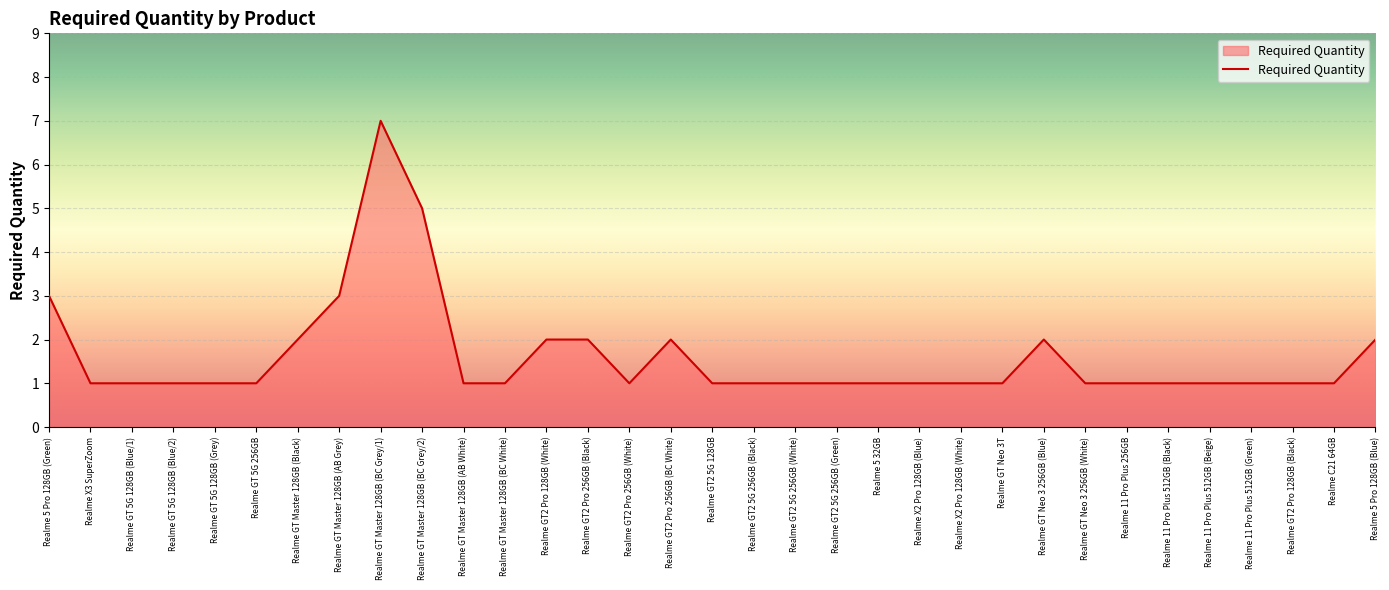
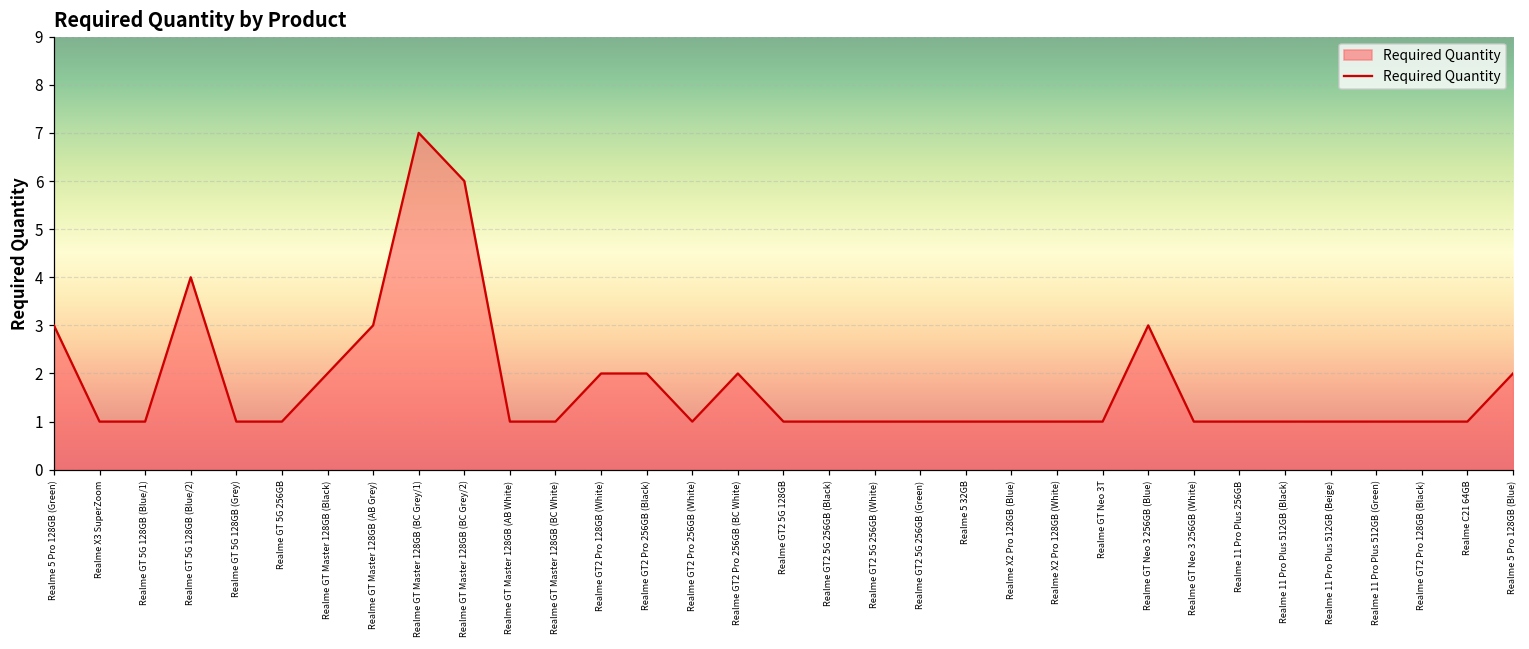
  {
    "Realme 5 Pro 128GB (Green)": 3,
    "Realme X3 SuperZoom": 1,
    "Realme GT 5G 128GB (Blue/1)": 1,
-   "Realme GT 5G 128GB (Blue/2)": 1,
+   "Realme GT 5G 128GB (Blue/2)": 4,
    "Realme GT 5G 128GB (Grey)": 1,
    "Realme GT 5G 256GB": 1,
    "Realme GT Master 128GB (Black)": 2,
    "Realme GT Master 128GB (AB Grey)": 3,
    "Realme GT Master 128GB (BC Grey/1)": 7,
-   "Realme GT Master 128GB (BC Grey/2)": 5,
+   "Realme GT Master 128GB (BC Grey/2)": 6,
    "Realme GT Master 128GB (AB White)": 1,
    "Realme GT Master 128GB (BC White)": 1,
    "Realme GT2 Pro 128GB (White)": 2,
    "Realme GT2 Pro 256GB (Black)": 2,
    "Realme GT2 Pro 256GB (White)": 1,
    "Realme GT2 Pro 256GB (BC White)": 2,
    "Realme GT2 5G 128GB": 1,
    "Realme GT2 5G 256GB (Black)": 1,
    "Realme GT2 5G 256GB (White)": 1,
    "Realme GT2 5G 256GB (Green)": 1,
    "Realme 5 32GB": 1,
    "Realme X2 Pro 128GB (Blue)": 1,
    "Realme X2 Pro 128GB (White)": 1,
    "Realme GT Neo 3T": 1,
-   "Realme GT Neo 3 256GB (Blue)": 2,
+   "Realme GT Neo 3 256GB (Blue)": 3,
    "Realme GT Neo 3 256GB (White)": 1,
    "Realme 11 Pro Plus 256GB": 1,
    "Realme 11 Pro Plus 512GB (Black)": 1,
    "Realme 11 Pro Plus 512GB (Beige)": 1,
    "Realme 11 Pro Plus 512GB (Green)": 1,
    "Realme GT2 Pro 128GB (Black)": 1,
    "Realme C21 64GB": 1,
    "Realme 5 Pro 128GB (Blue)": 2
  }
